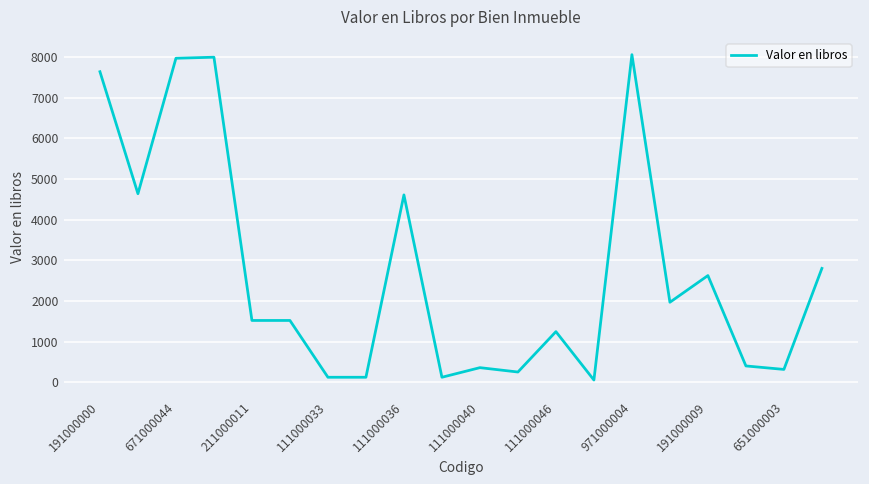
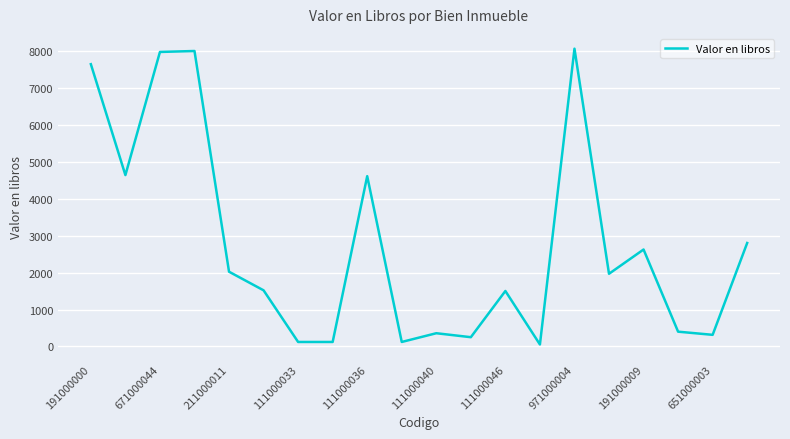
  {
    "191000000": 7600,
    "671000044": 8000,
-   "211000011": 1500,
+   "211000011": 2000,
    "111000033": 100,
    "111000036": 4600,
    "111000040": 400,
-   "111000046": 1200,
+   "111000046": 1500,
    "971000004": 8100,
    "191000009": 2600,
    "651000003": 300
  }
